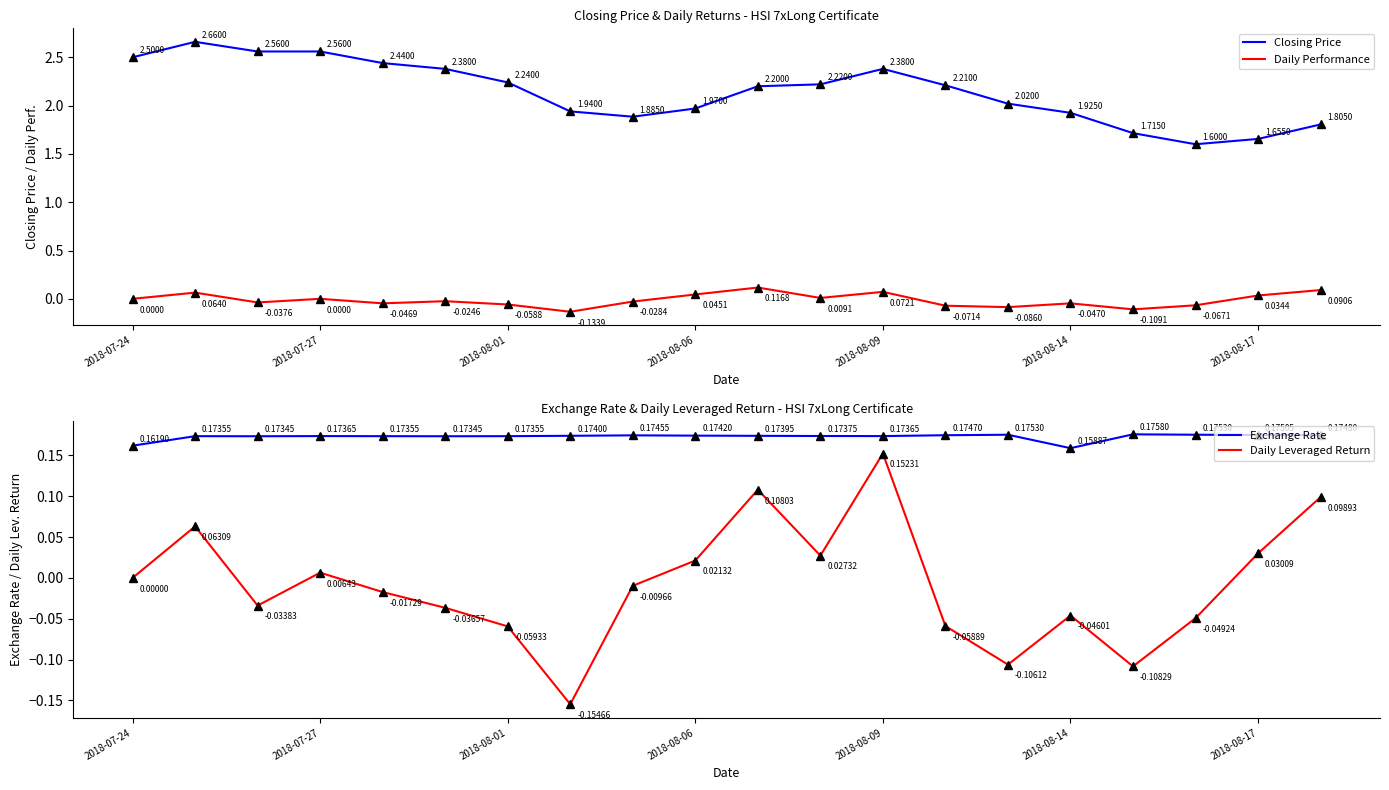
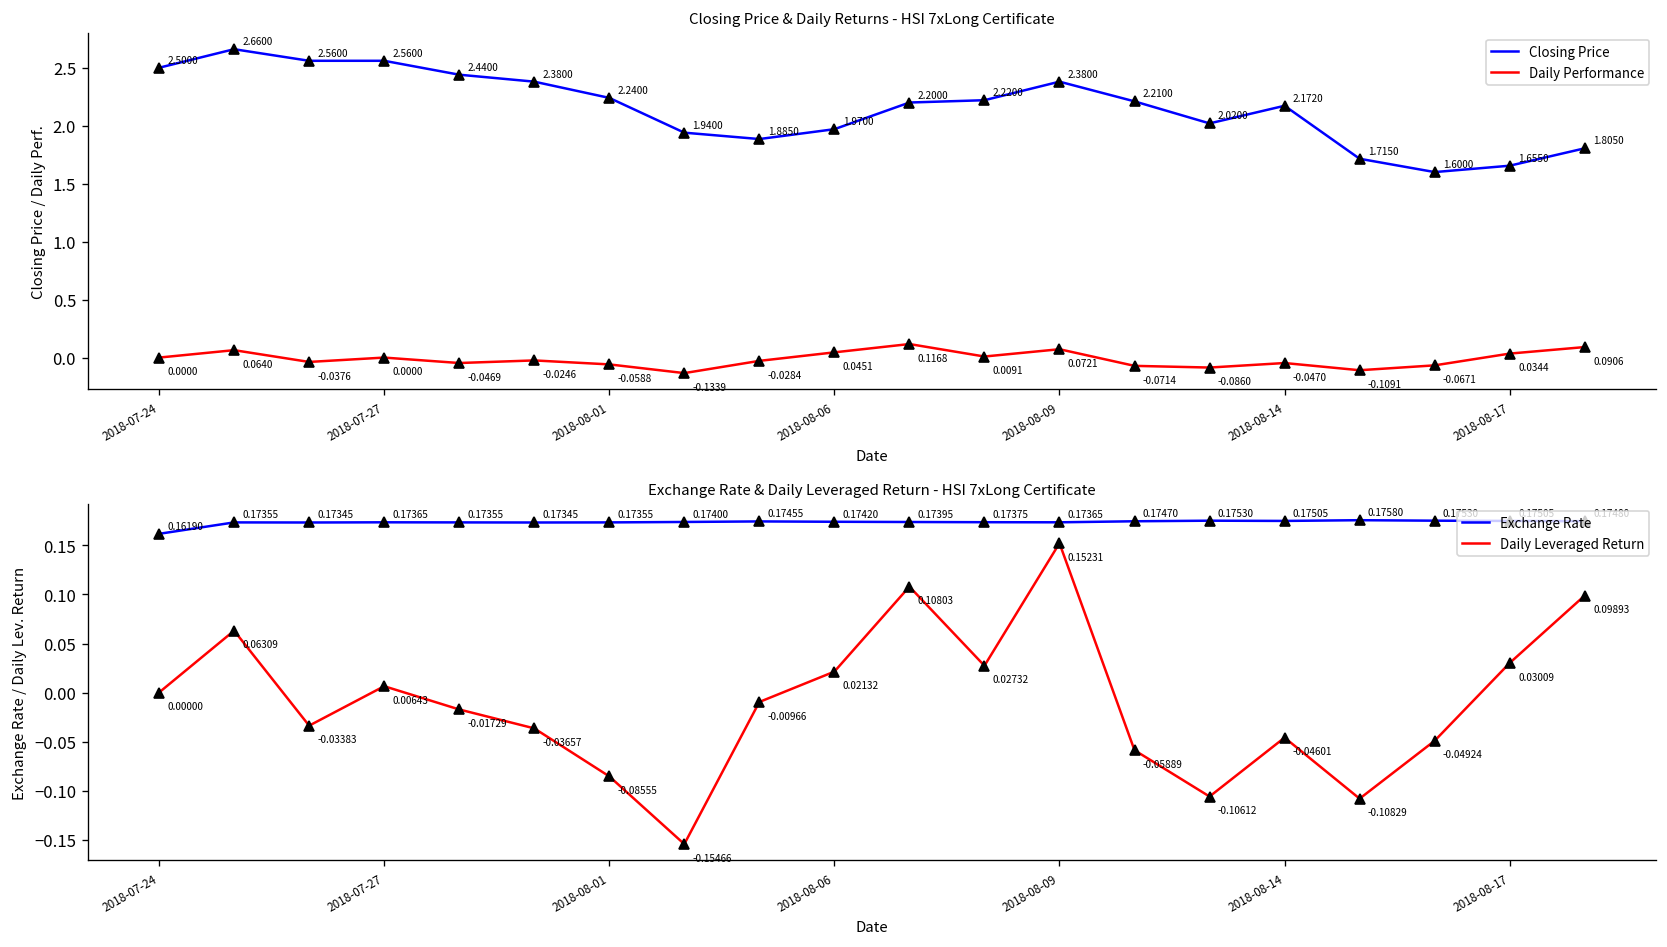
  {
    "Closing Price & Daily Returns - HSI 7xLong Certificate": {
      "Closing Price": {
-       "2018-08-14": 1.9250
+       "2018-08-14": 2.1720
      }
    },
    "Exchange Rate & Daily Leveraged Return - HSI 7xLong Certificate": {
      "Exchange Rate": {
-       "2018-08-14": 0.15887
+       "2018-08-14": 0.17505
      },
      "Daily Leveraged Return": {
-       "2018-08-01": -0.05933
+       "2018-08-01": -0.08555
      }
    }
  }
